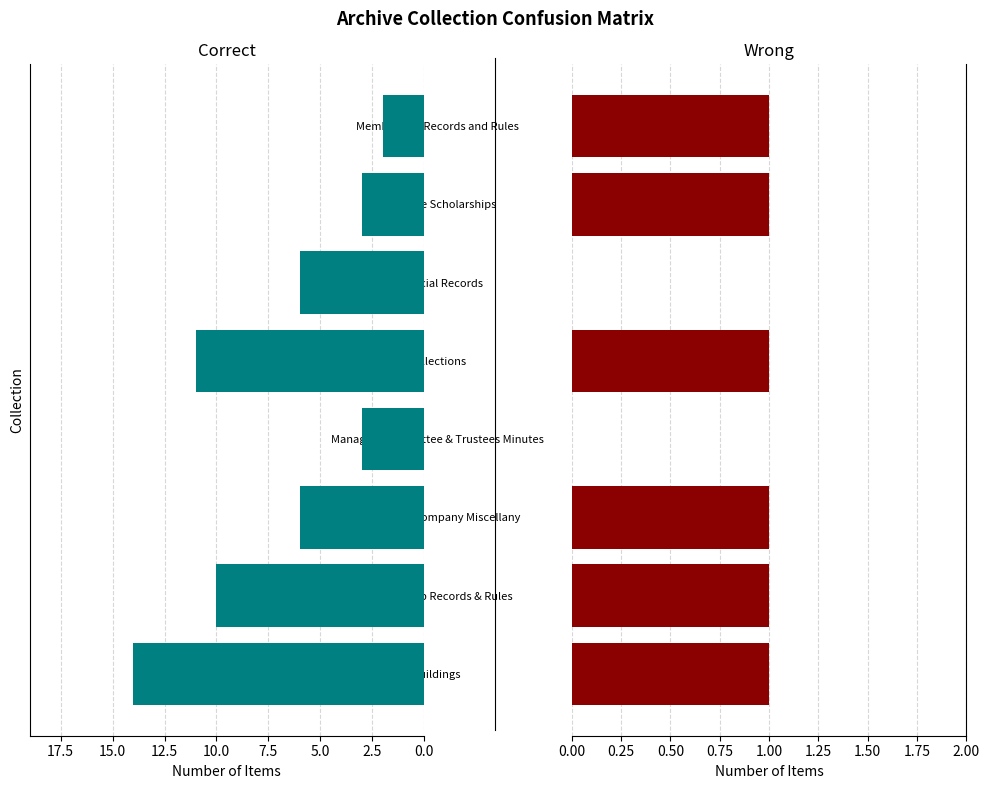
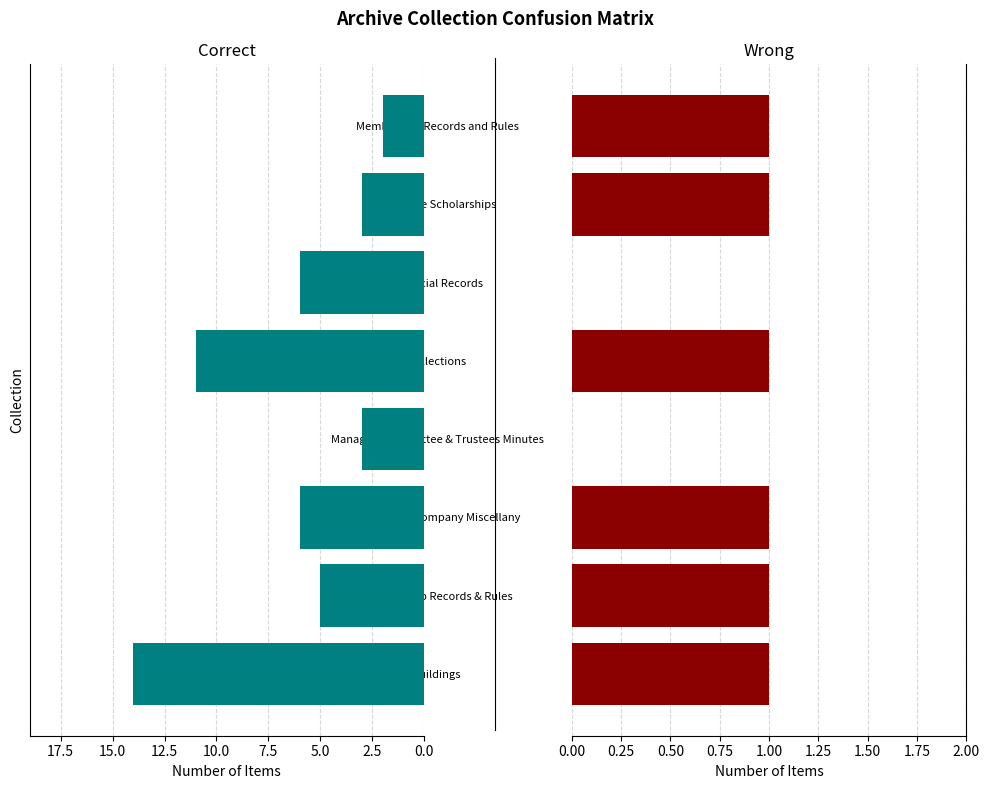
  {
    "Correct": {
      "Membership Records and Rules": 2,
      "Exchange Scholarships": 3,
      "Financial Records": 6,
      "Collections": 11,
      "Managing Committee & Trustees Minutes": 3,
      "Carpenters Company Miscellany": 6,
-     "Membership Records & Rules": 10,
+     "Membership Records & Rules": 5,
      "Buildings": 14
    }
  }
